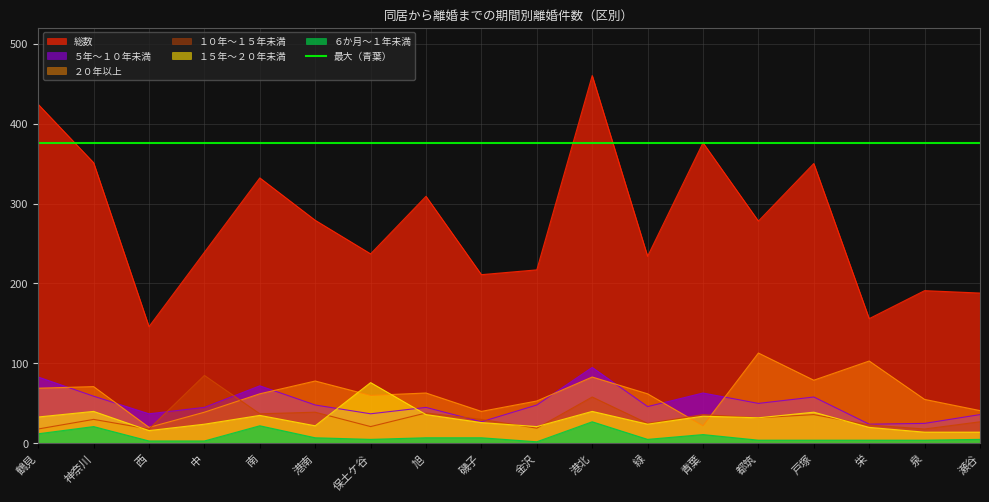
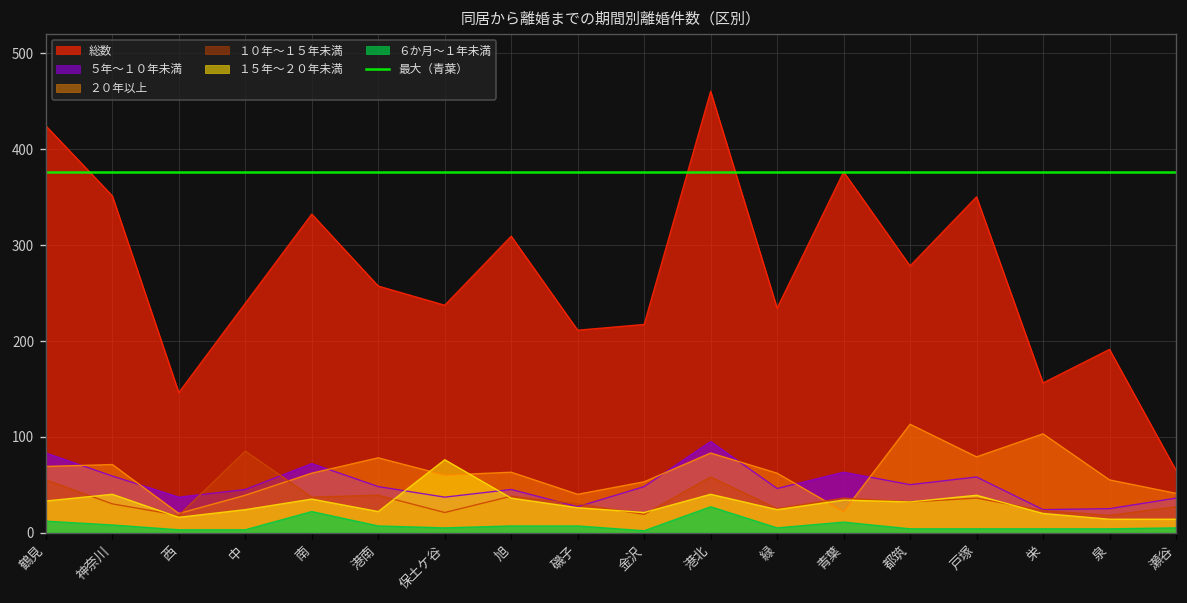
  {
    "総数": {
      "鶴見": 420,
      "神奈川": 350,
      "西": 150,
      "中": 240,
      "南": 330,
-     "港南": 280,
+     "港南": 260,
      "保土ケ谷": 240,
      "旭": 310,
      "磯子": 210,
      "金沢": 220,
      "港北": 460,
      "緑": 230,
      "青葉": 380,
      "都筑": 280,
      "戸塚": 350,
      "栄": 160,
      "泉": 190,
-     "瀬谷": 190
+     "瀬谷": 70
    },
    "５年～１０年未満": {
      "鶴見": 80,
      "神奈川": 60,
      "西": 40,
      "中": 50,
      "南": 70,
      "港南": 50,
      "保土ケ谷": 40,
      "旭": 50,
      "金沢": 50,
      "港北": 100,
      "緑": 50,
      "青葉": 60,
      "都筑": 50,
      "戸塚": 60,
      "泉": 30,
      "瀬谷": 40
    },
    "２０年以上": {
      "鶴見": 70,
      "神奈川": 70,
      "中": 40,
      "南": 60,
      "港南": 80,
      "保土ケ谷": 60,
      "旭": 60,
      "磯子": 40,
      "金沢": 50,
      "港北": 80,
      "緑": 60,
      "青葉": 20,
      "都筑": 110,
      "戸塚": 80,
      "栄": 100,
      "泉": 60,
      "瀬谷": 40
    },
    "１０年～１５年未満": {
-     "鶴見": 20,
+     "鶴見": 60,
      "神奈川": 30,
      "中": 90,
      "港南": 40,
      "保土ケ谷": 20,
      "港北": 60,
      "泉": 20,
      "瀬谷": 30
    },
    "１５年～２０年未満": {
      "鶴見": 30,
      "神奈川": 40,
      "中": 20,
      "港南": 20,
      "保土ケ谷": 80,
      "港北": 40,
      "泉": 10,
      "瀬谷": 10
    },
    "６か月～１年未満": {
      "鶴見": 10,
-     "神奈川": 20,
+     "神奈川": 10,
      "西": 0,
      "中": 0,
      "南": 20,
      "港南": 10,
      "保土ケ谷": 10,
      "旭": 10,
      "磯子": 10,
      "金沢": 0,
      "港北": 30,
      "緑": 10,
      "青葉": 10,
      "都筑": 0,
      "戸塚": 0,
      "栄": 0,
      "泉": 0,
      "瀬谷": 10
    }
  }
